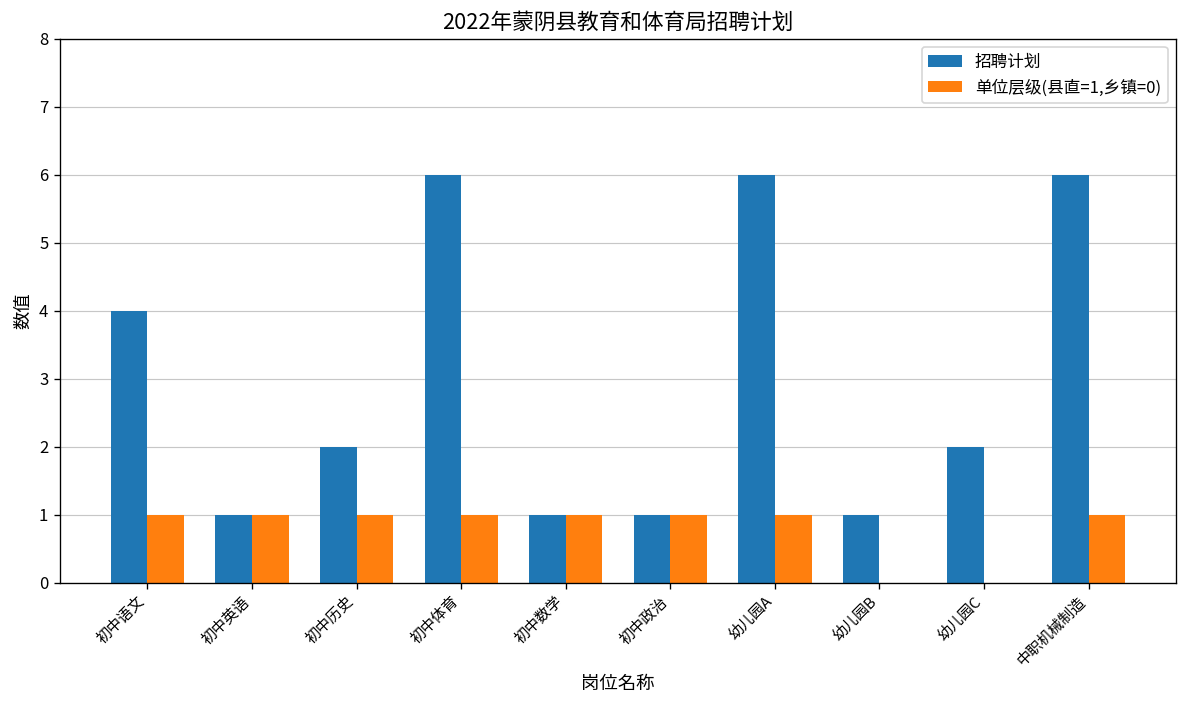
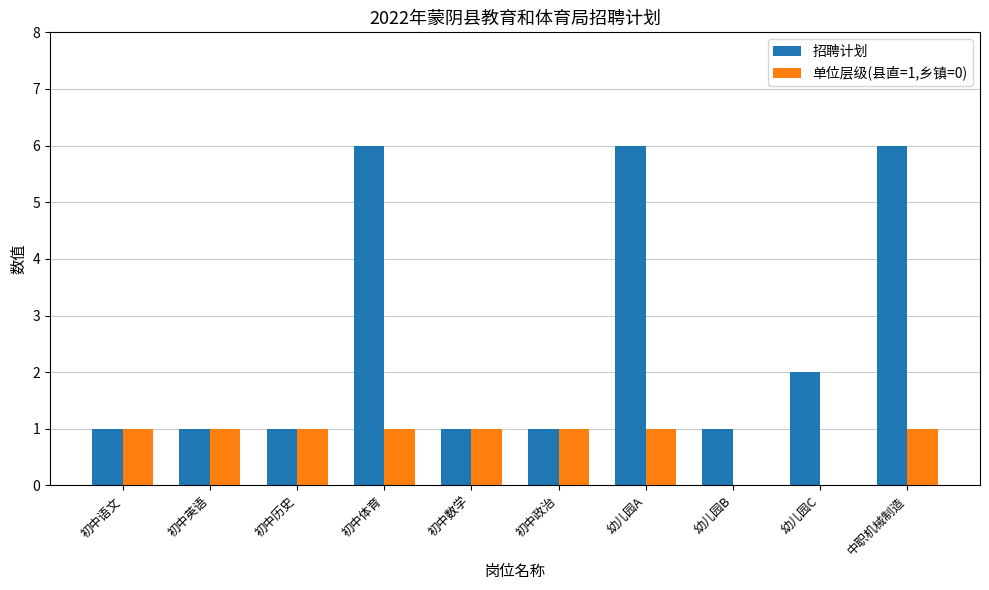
  {
    "招聘计划": {
-     "初中语文": 4,
+     "初中语文": 1,
      "初中英语": 1,
-     "初中历史": 2,
+     "初中历史": 1,
      "初中体育": 6,
      "初中数学": 1,
      "初中政治": 1,
      "幼儿园A": 6,
      "幼儿园B": 1,
      "幼儿园C": 2,
      "中职机械制造": 6
    },
    "单位层级(县直=1,乡镇=0)": {
      "初中语文": 1,
      "初中英语": 1,
      "初中历史": 1,
      "初中体育": 1,
      "初中数学": 1,
      "初中政治": 1,
      "幼儿园A": 1,
      "幼儿园B": 0,
      "幼儿园C": 0,
      "中职机械制造": 1
    }
  }
